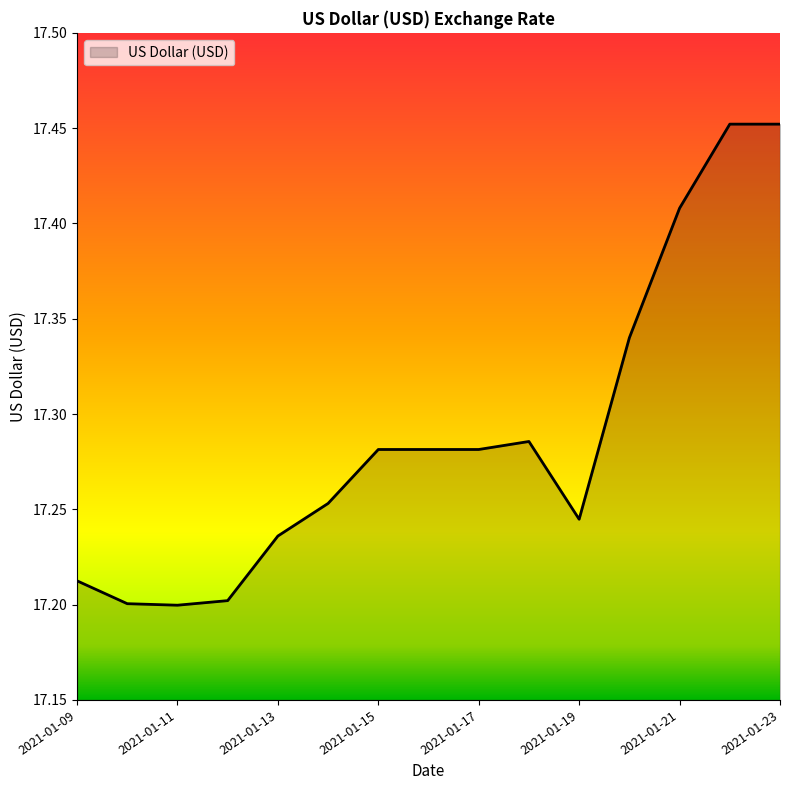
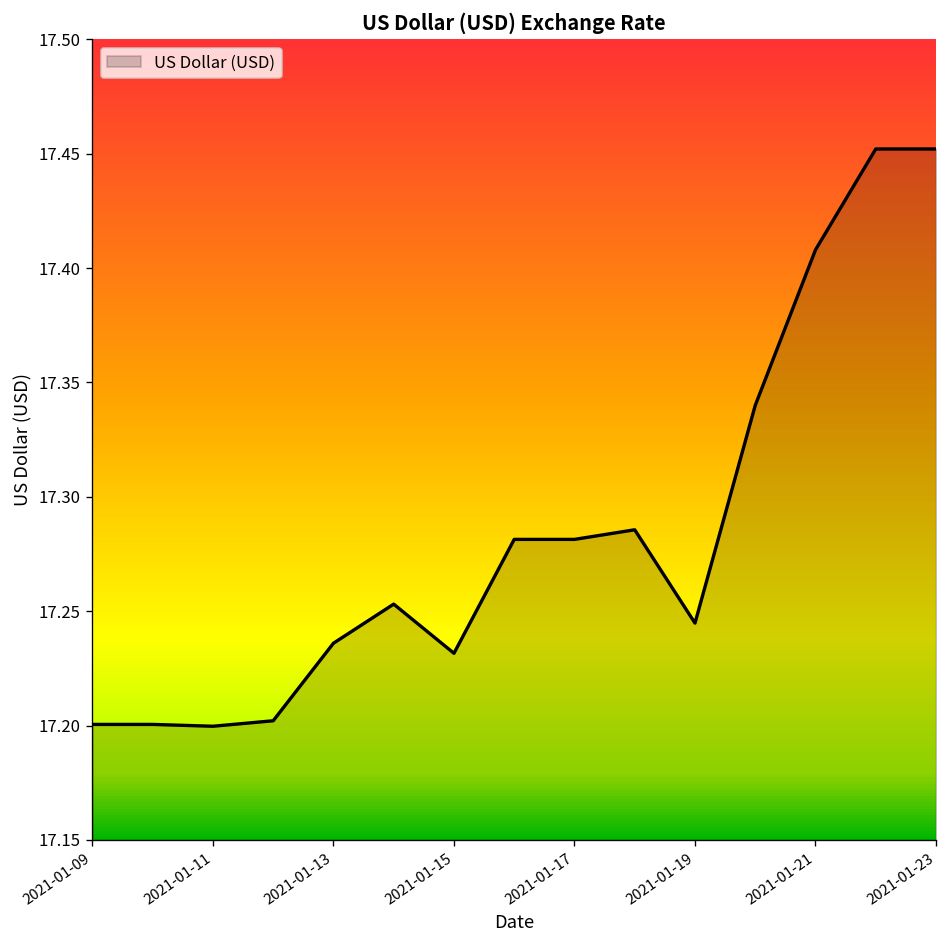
  {
-   "2021-01-09": 17.213,
+   "2021-01-09": 17.201,
    "2021-01-11": 17.200,
    "2021-01-13": 17.236,
-   "2021-01-15": 17.281,
+   "2021-01-15": 17.232,
    "2021-01-17": 17.281,
    "2021-01-19": 17.245,
    "2021-01-21": 17.408,
    "2021-01-23": 17.452
  }
